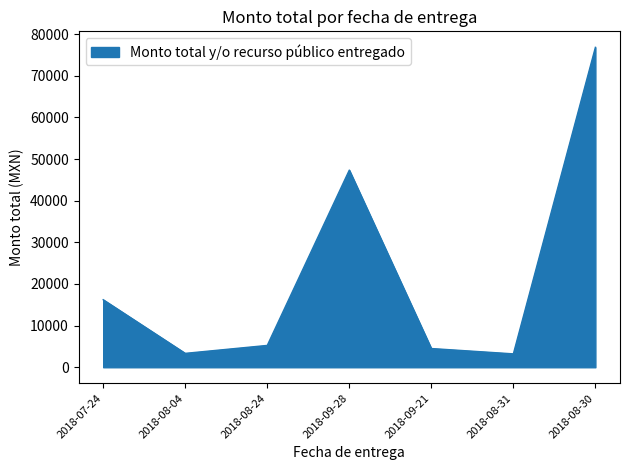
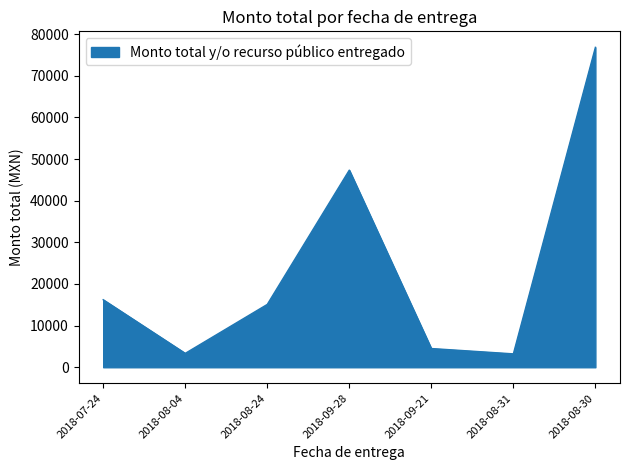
  {
    "2018-07-24": 16000,
    "2018-08-04": 3000,
-   "2018-08-24": 5000,
+   "2018-08-24": 15000,
    "2018-09-28": 47000,
    "2018-09-21": 5000,
    "2018-08-31": 3000,
    "2018-08-30": 77000
  }
